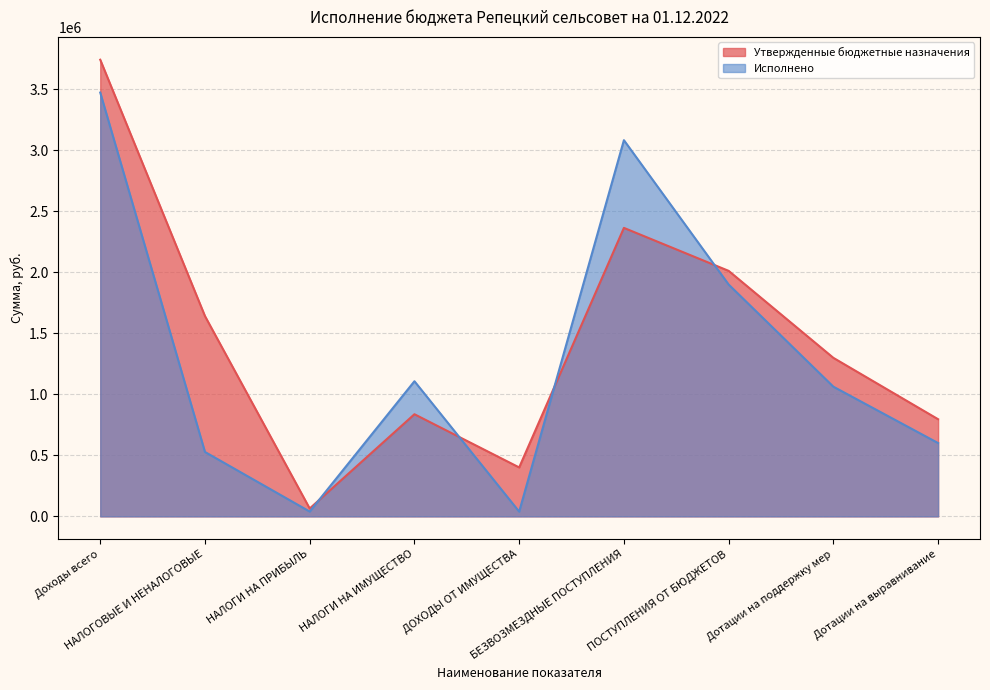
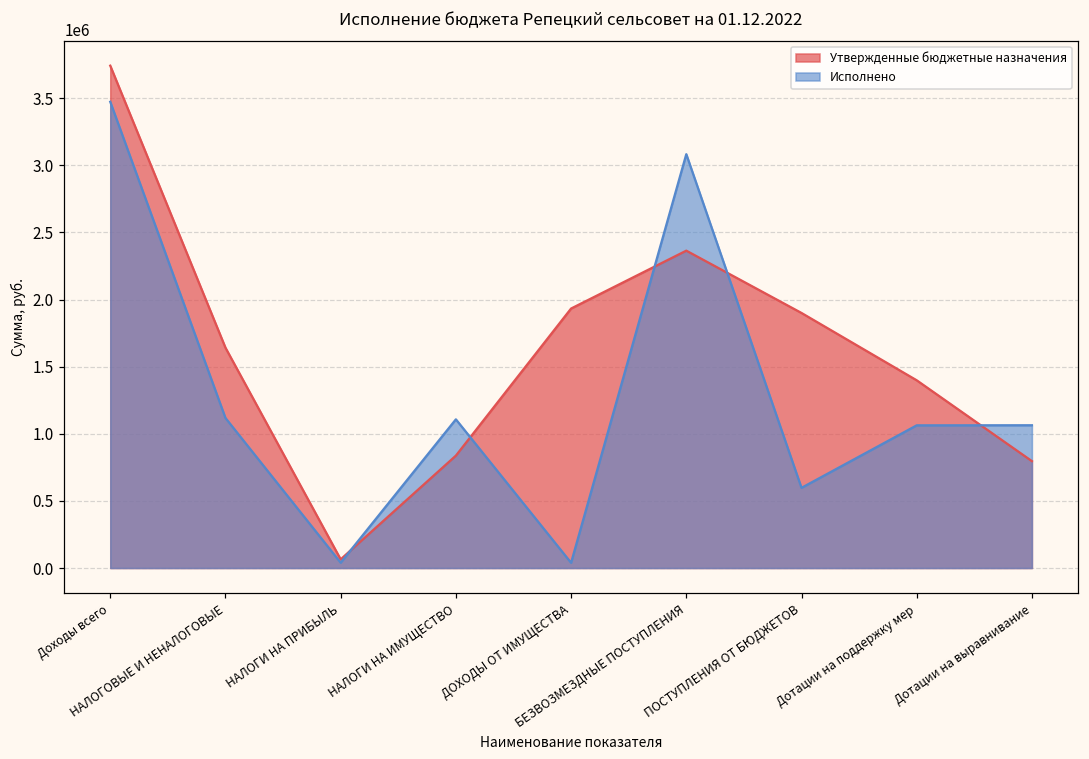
  {
    "Утвержденные бюджетные назначения": {
      "Доходы всего": 3740000,
      "НАЛОГОВЫЕ И НЕНАЛОГОВЫЕ": 1640000,
      "НАЛОГИ НА ПРИБЫЛЬ": 60000,
      "НАЛОГИ НА ИМУЩЕСТВО": 840000,
-     "ДОХОДЫ ОТ ИМУЩЕСТВА": 400000,
+     "ДОХОДЫ ОТ ИМУЩЕСТВА": 1930000,
      "БЕЗВОЗМЕЗДНЫЕ ПОСТУПЛЕНИЯ": 2360000,
-     "ПОСТУПЛЕНИЯ ОТ БЮДЖЕТОВ": 2010000,
-     "Дотации на поддержку мер": 1300000,
+     "ПОСТУПЛЕНИЯ ОТ БЮДЖЕТОВ": 1900000,
+     "Дотации на поддержку мер": 1400000,
      "Дотации на выравнивание": 800000
    },
    "Исполнено": {
      "Доходы всего": 3470000,
-     "НАЛОГОВЫЕ И НЕНАЛОГОВЫЕ": 530000,
+     "НАЛОГОВЫЕ И НЕНАЛОГОВЫЕ": 1120000,
      "НАЛОГИ НА ПРИБЫЛЬ": 40000,
      "НАЛОГИ НА ИМУЩЕСТВО": 1110000,
      "ДОХОДЫ ОТ ИМУЩЕСТВА": 40000,
      "БЕЗВОЗМЕЗДНЫЕ ПОСТУПЛЕНИЯ": 3080000,
-     "ПОСТУПЛЕНИЯ ОТ БЮДЖЕТОВ": 1900000,
+     "ПОСТУПЛЕНИЯ ОТ БЮДЖЕТОВ": 600000,
      "Дотации на поддержку мер": 1060000,
-     "Дотации на выравнивание": 600000
+     "Дотации на выравнивание": 1060000
    }
  }
